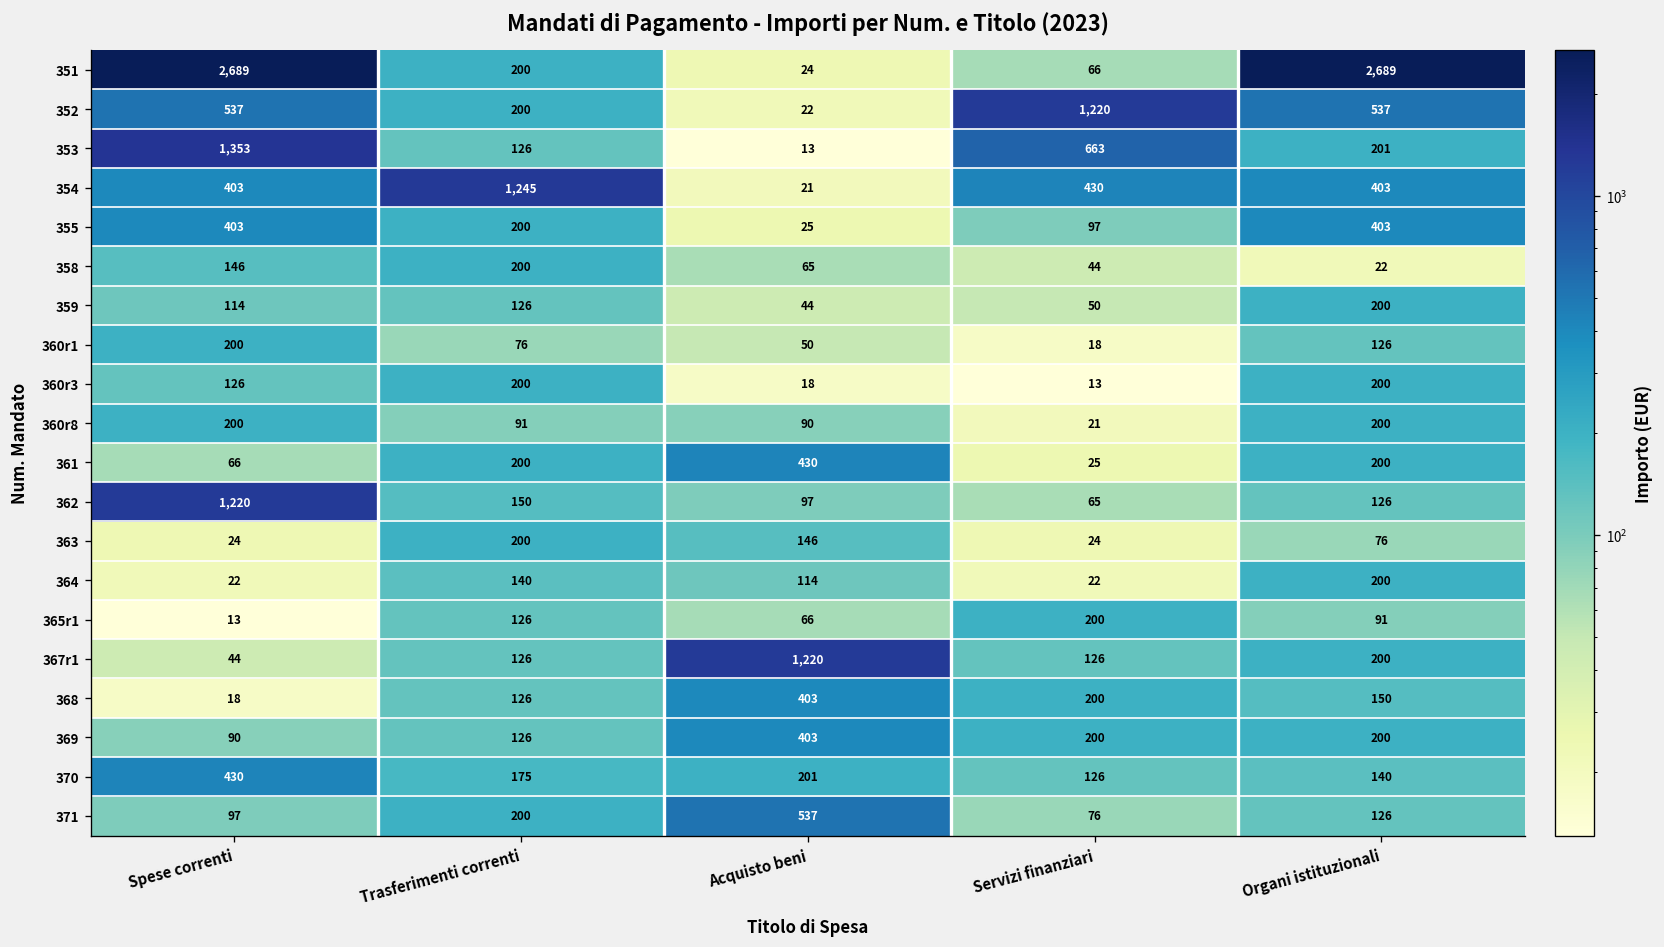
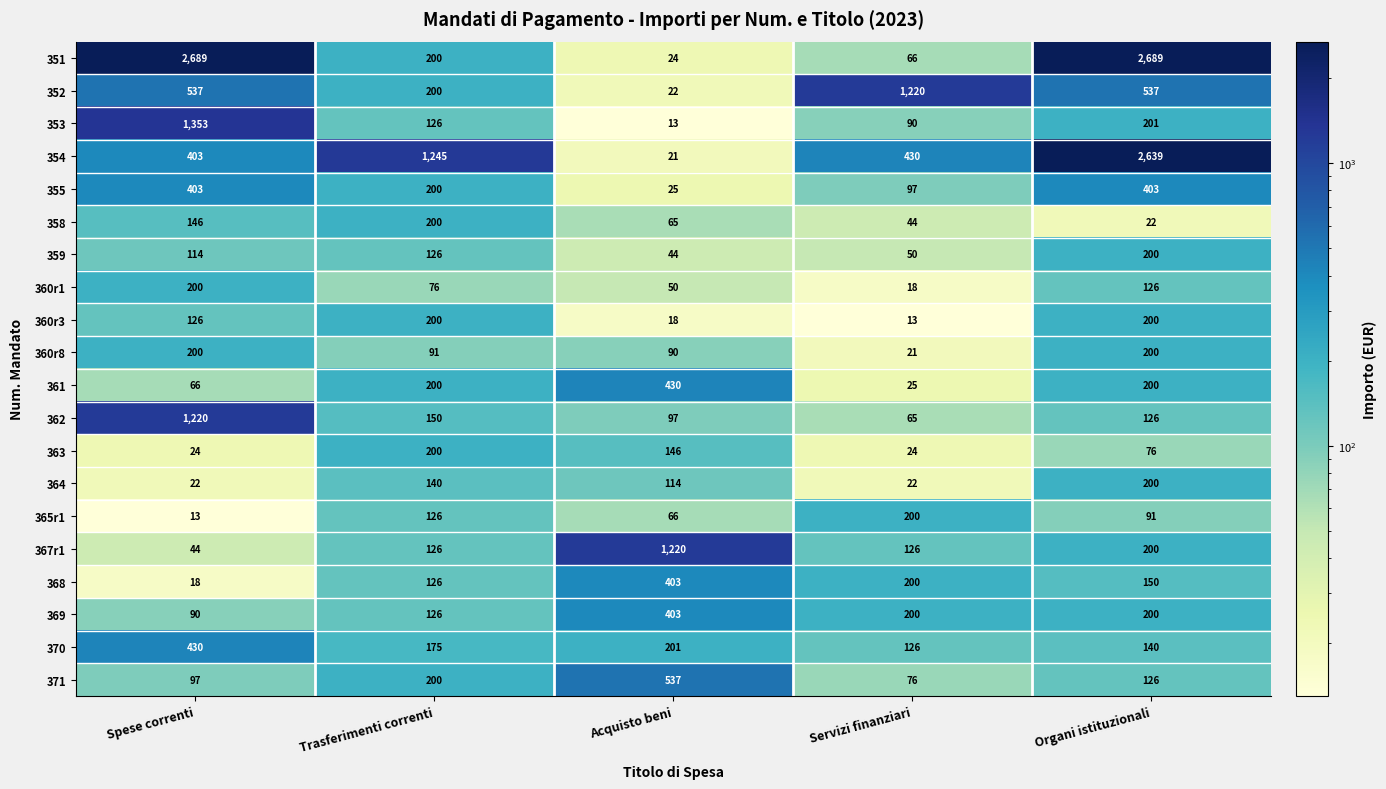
  {
    "351": {
      "Spese correnti": "2,689",
      "Trasferimenti correnti": "200",
      "Acquisto beni": "24",
      "Servizi finanziari": "66",
      "Organi istituzionali": "2,689"
    },
    "352": {
      "Spese correnti": "537",
      "Trasferimenti correnti": "200",
      "Acquisto beni": "22",
      "Servizi finanziari": "1,220",
      "Organi istituzionali": "537"
    },
    "353": {
      "Spese correnti": "1,353",
      "Trasferimenti correnti": "126",
      "Acquisto beni": "13",
-     "Servizi finanziari": "663",
+     "Servizi finanziari": "90",
      "Organi istituzionali": "201"
    },
    "354": {
      "Spese correnti": "403",
      "Trasferimenti correnti": "1,245",
      "Acquisto beni": "21",
      "Servizi finanziari": "430",
-     "Organi istituzionali": "403"
+     "Organi istituzionali": "2,639"
    },
    "355": {
      "Spese correnti": "403",
      "Trasferimenti correnti": "200",
      "Acquisto beni": "25",
      "Servizi finanziari": "97",
      "Organi istituzionali": "403"
    },
    "358": {
      "Spese correnti": "146",
      "Trasferimenti correnti": "200",
      "Acquisto beni": "65",
      "Servizi finanziari": "44",
      "Organi istituzionali": "22"
    },
    "359": {
      "Spese correnti": "114",
      "Trasferimenti correnti": "126",
      "Acquisto beni": "44",
      "Servizi finanziari": "50",
      "Organi istituzionali": "200"
    },
    "360r1": {
      "Spese correnti": "200",
      "Trasferimenti correnti": "76",
      "Acquisto beni": "50",
      "Servizi finanziari": "18",
      "Organi istituzionali": "126"
    },
    "360r3": {
      "Spese correnti": "126",
      "Trasferimenti correnti": "200",
      "Acquisto beni": "18",
      "Servizi finanziari": "13",
      "Organi istituzionali": "200"
    },
    "360r8": {
      "Spese correnti": "200",
      "Trasferimenti correnti": "91",
      "Acquisto beni": "90",
      "Servizi finanziari": "21",
      "Organi istituzionali": "200"
    },
    "361": {
      "Spese correnti": "66",
      "Trasferimenti correnti": "200",
      "Acquisto beni": "430",
      "Servizi finanziari": "25",
      "Organi istituzionali": "200"
    },
    "362": {
      "Spese correnti": "1,220",
      "Trasferimenti correnti": "150",
      "Acquisto beni": "97",
      "Servizi finanziari": "65",
      "Organi istituzionali": "126"
    },
    "363": {
      "Spese correnti": "24",
      "Trasferimenti correnti": "200",
      "Acquisto beni": "146",
      "Servizi finanziari": "24",
      "Organi istituzionali": "76"
    },
    "364": {
      "Spese correnti": "22",
      "Trasferimenti correnti": "140",
      "Acquisto beni": "114",
      "Servizi finanziari": "22",
      "Organi istituzionali": "200"
    },
    "365r1": {
      "Spese correnti": "13",
      "Trasferimenti correnti": "126",
      "Acquisto beni": "66",
      "Servizi finanziari": "200",
      "Organi istituzionali": "91"
    },
    "367r1": {
      "Spese correnti": "44",
      "Trasferimenti correnti": "126",
      "Acquisto beni": "1,220",
      "Servizi finanziari": "126",
      "Organi istituzionali": "200"
    },
    "368": {
      "Spese correnti": "18",
      "Trasferimenti correnti": "126",
      "Acquisto beni": "403",
      "Servizi finanziari": "200",
      "Organi istituzionali": "150"
    },
    "369": {
      "Spese correnti": "90",
      "Trasferimenti correnti": "126",
      "Acquisto beni": "403",
      "Servizi finanziari": "200",
      "Organi istituzionali": "200"
    },
    "370": {
      "Spese correnti": "430",
      "Trasferimenti correnti": "175",
      "Acquisto beni": "201",
      "Servizi finanziari": "126",
      "Organi istituzionali": "140"
    },
    "371": {
      "Spese correnti": "97",
      "Trasferimenti correnti": "200",
      "Acquisto beni": "537",
      "Servizi finanziari": "76",
      "Organi istituzionali": "126"
    }
  }
